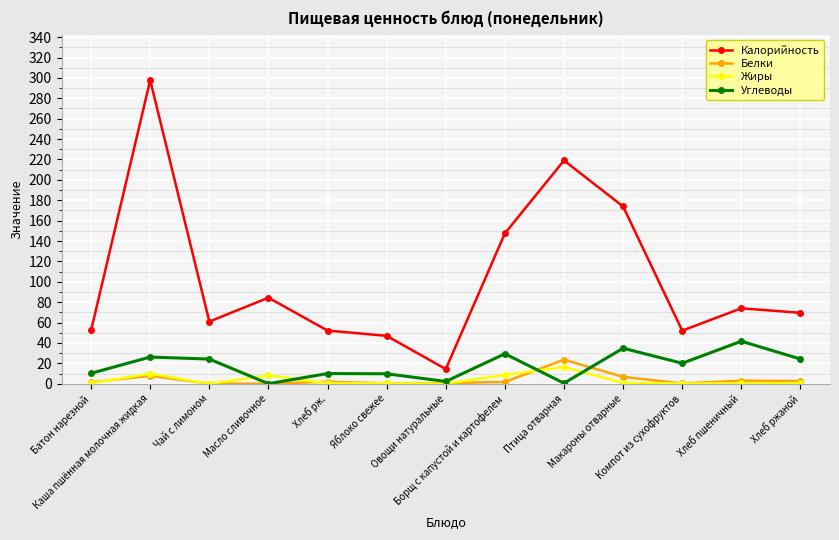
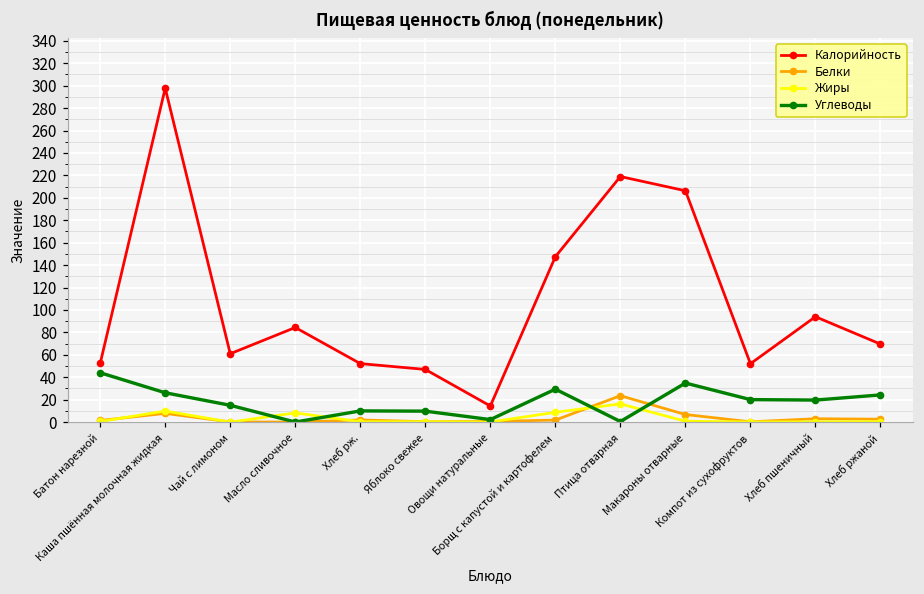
  {
    "Калорийность": {
      "Батон нарезной": 52,
      "Каша пшённая молочная жидкая": 298,
      "Чай с лимоном": 61,
      "Масло сливочное": 84,
      "Хлеб рж.": 52,
      "Яблоко свежее": 47,
      "Овощи натуральные": 14,
      "Борщ с капустой и картофелем": 148,
      "Птица отварная": 219,
-     "Макароны отварные": 174,
+     "Макароны отварные": 206,
      "Компот из сухофруктов": 52,
-     "Хлеб пшеничный": 74,
+     "Хлеб пшеничный": 94,
      "Хлеб ржаной": 70
    },
    "Белки": {
      "Борщ с капустой и картофелем": 2,
      "Птица отварная": 24,
      "Макароны отварные": 7,
      "Хлеб пшеничный": 3
    },
    "Жиры": {
      "Масло сливочное": 8,
      "Борщ с капустой и картофелем": 9,
      "Птица отварная": 16,
      "Макароны отварные": 1,
      "Хлеб пшеничный": 0
    },
    "Углеводы": {
-     "Батон нарезной": 10,
+     "Батон нарезной": 44,
      "Каша пшённая молочная жидкая": 26,
-     "Чай с лимоном": 24,
+     "Чай с лимоном": 15,
      "Хлеб рж.": 10,
      "Яблоко свежее": 10,
      "Борщ с капустой и картофелем": 29,
      "Птица отварная": 1,
      "Макароны отварные": 35,
      "Компот из сухофруктов": 20,
-     "Хлеб пшеничный": 42,
+     "Хлеб пшеничный": 20,
      "Хлеб ржаной": 24
    }
  }
